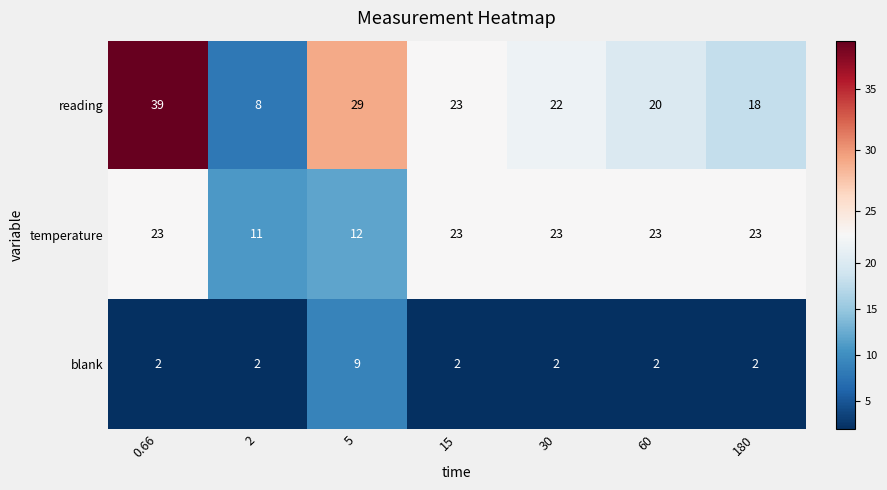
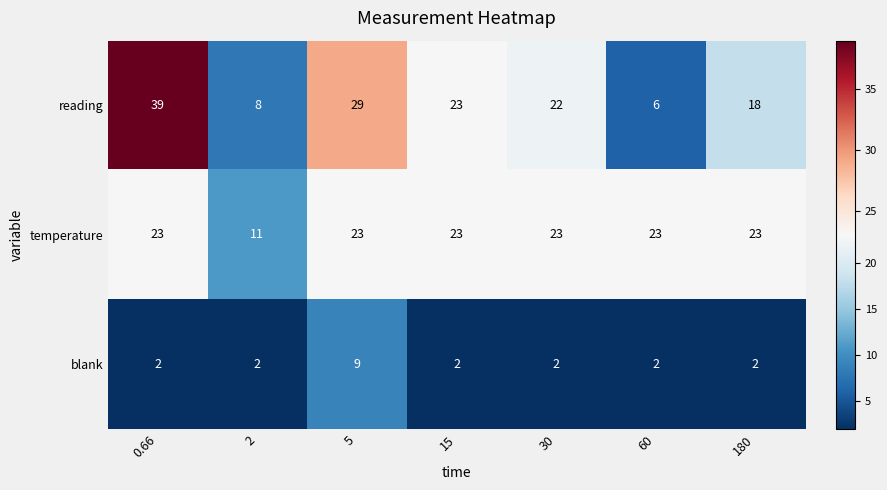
  {
    "reading": {
      "0.66": 39,
      "2": 8,
      "5": 29,
      "15": 23,
      "30": 22,
-     "60": 20,
+     "60": 6,
      "180": 18
    },
    "temperature": {
      "0.66": 23,
      "2": 11,
-     "5": 12,
+     "5": 23,
      "15": 23,
      "30": 23,
      "60": 23,
      "180": 23
    },
    "blank": {
      "0.66": 2,
      "2": 2,
      "5": 9,
      "15": 2,
      "30": 2,
      "60": 2,
      "180": 2
    }
  }
